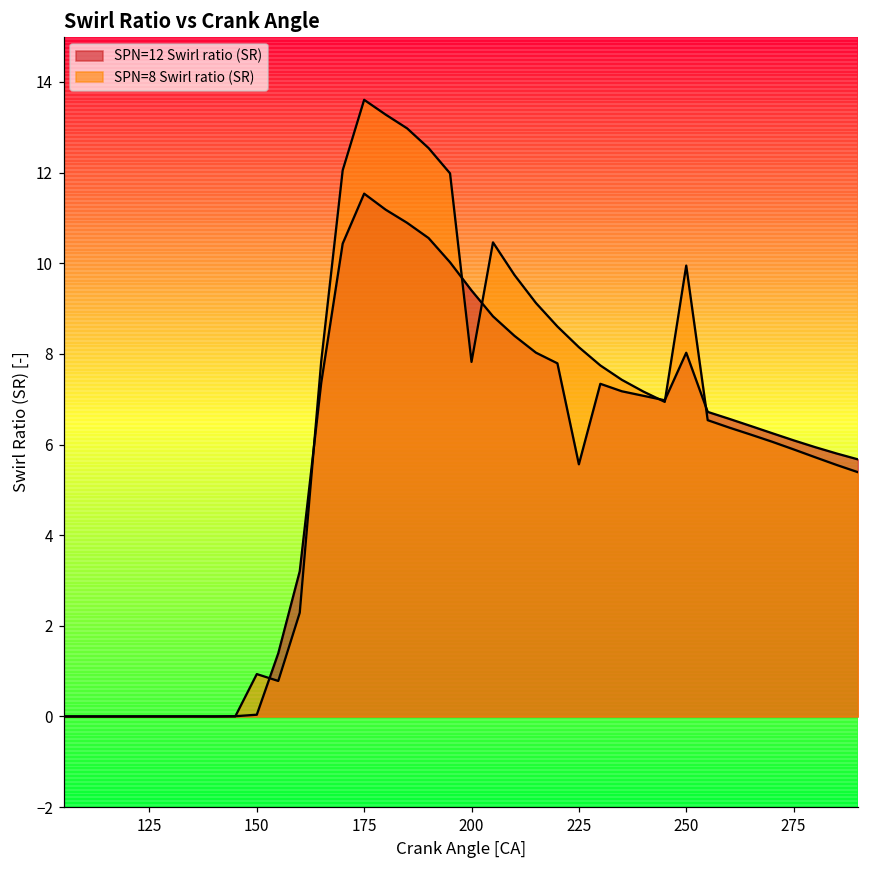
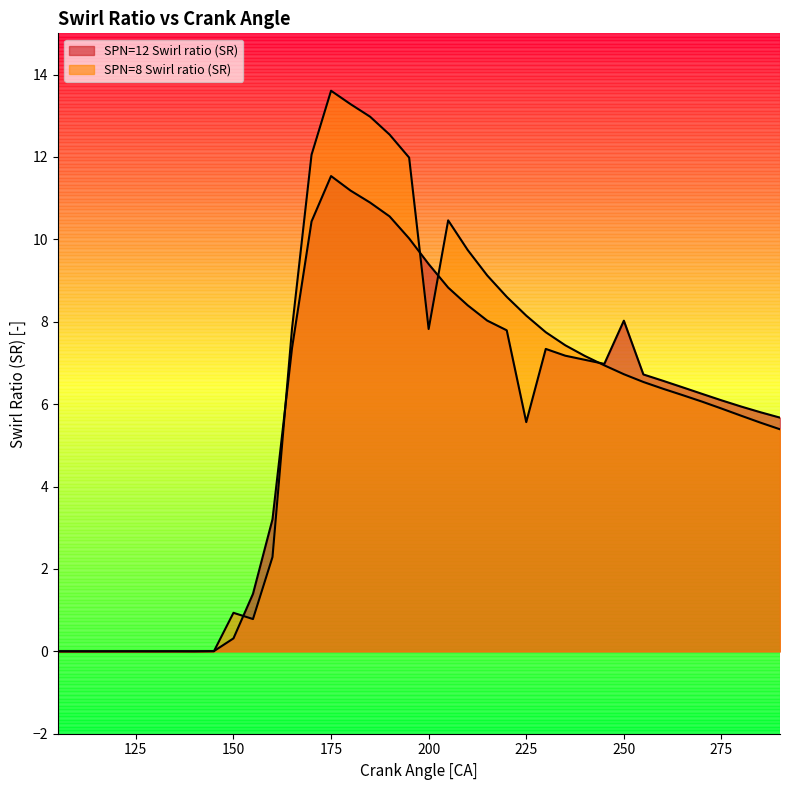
  {
    "SPN=12 Swirl ratio (SR)": {
-     "150": 0.0,
+     "150": 0.3,
      "175": 11.5,
      "200": 9.4,
      "225": 5.6,
      "250": 8.0,
      "275": 6.1
    },
    "SPN=8 Swirl ratio (SR)": {
      "150": 0.9,
      "175": 13.6,
      "200": 7.8,
      "225": 8.1,
-     "250": 9.9,
+     "250": 6.7,
      "275": 5.9
    }
  }
